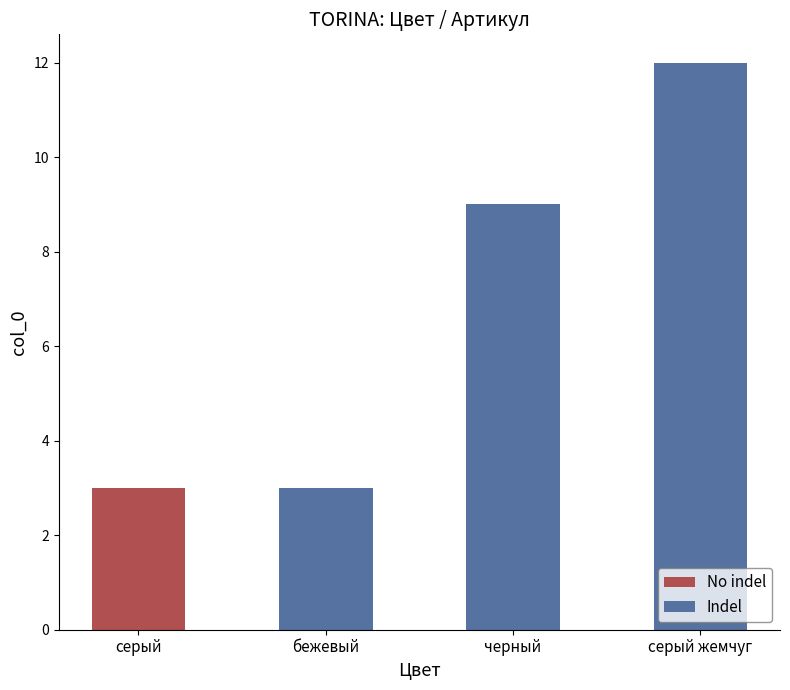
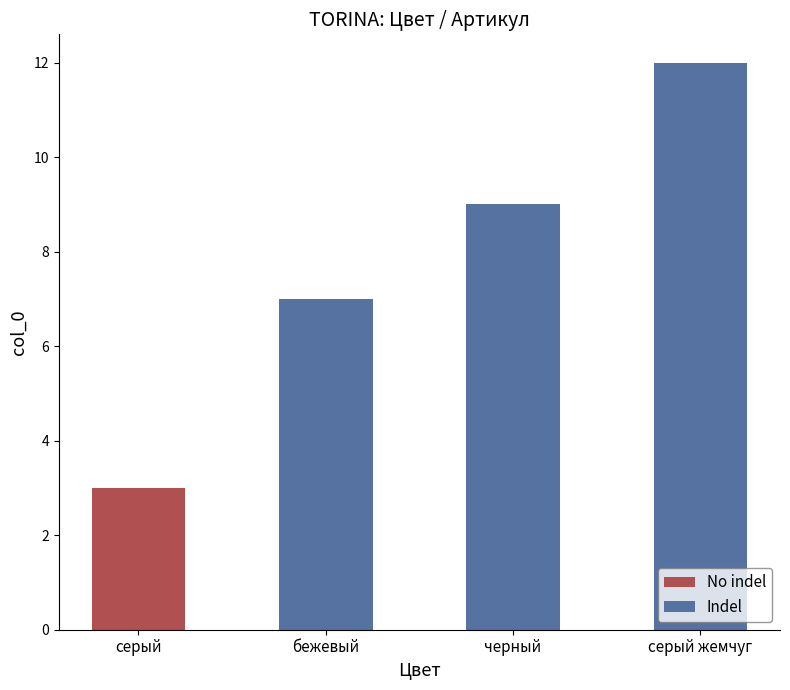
  {
    "серый": 3,
-   "бежевый": 3,
+   "бежевый": 7,
    "черный": 9,
    "серый жемчуг": 12
  }
